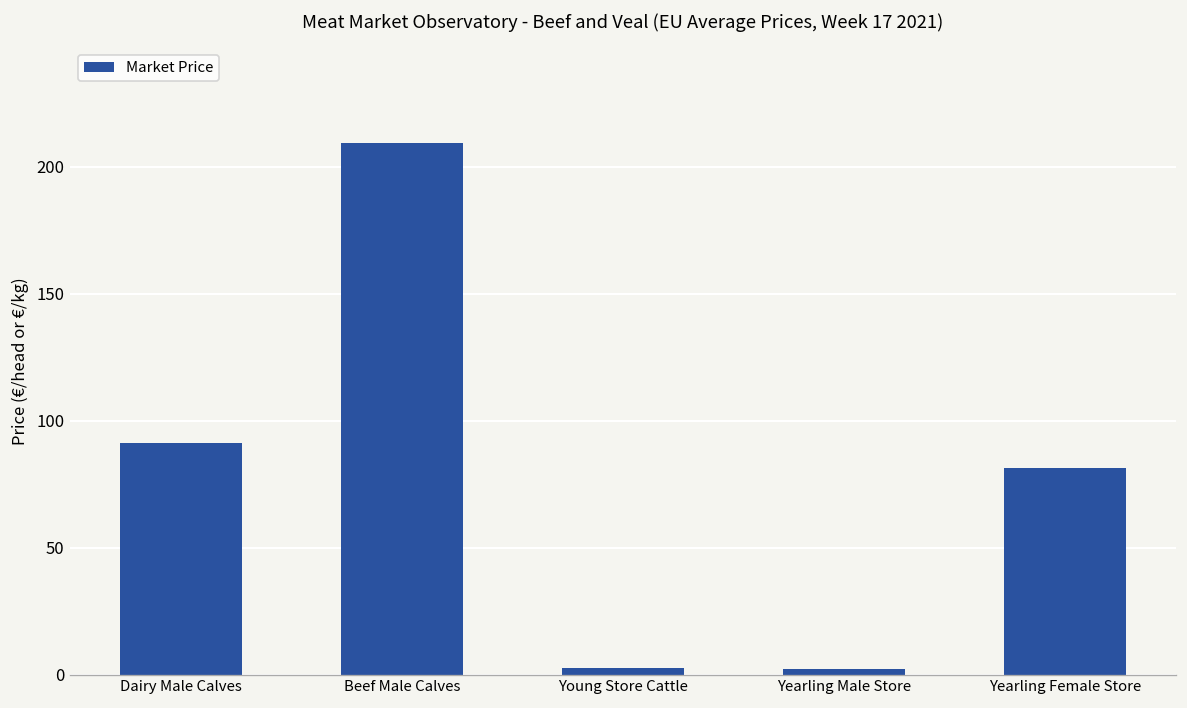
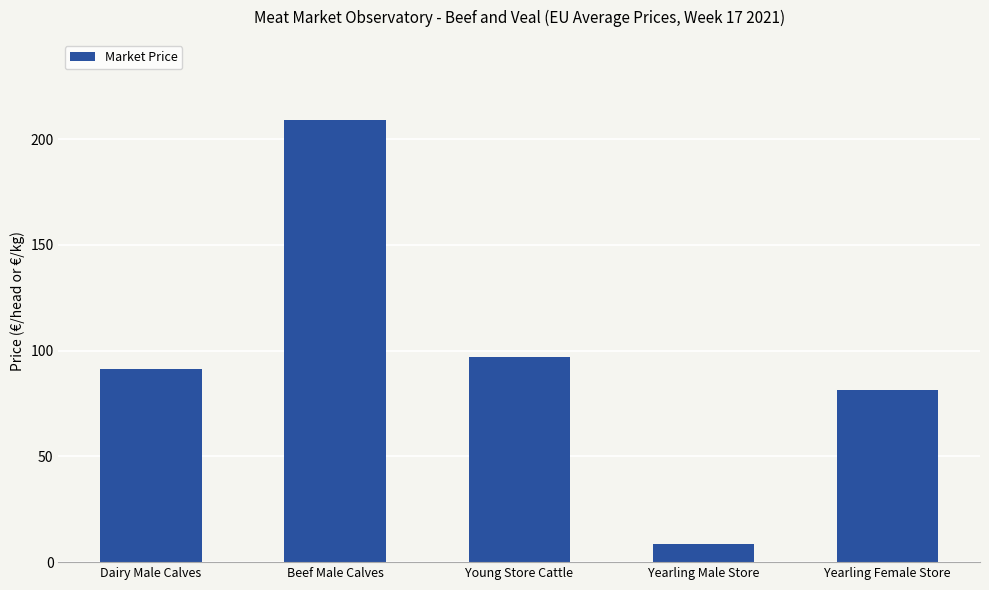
  {
    "Dairy Male Calves": 91,
    "Beef Male Calves": 209,
-   "Young Store Cattle": 3,
-   "Yearling Male Store": 2,
+   "Young Store Cattle": 97,
+   "Yearling Male Store": 9,
    "Yearling Female Store": 81
  }
